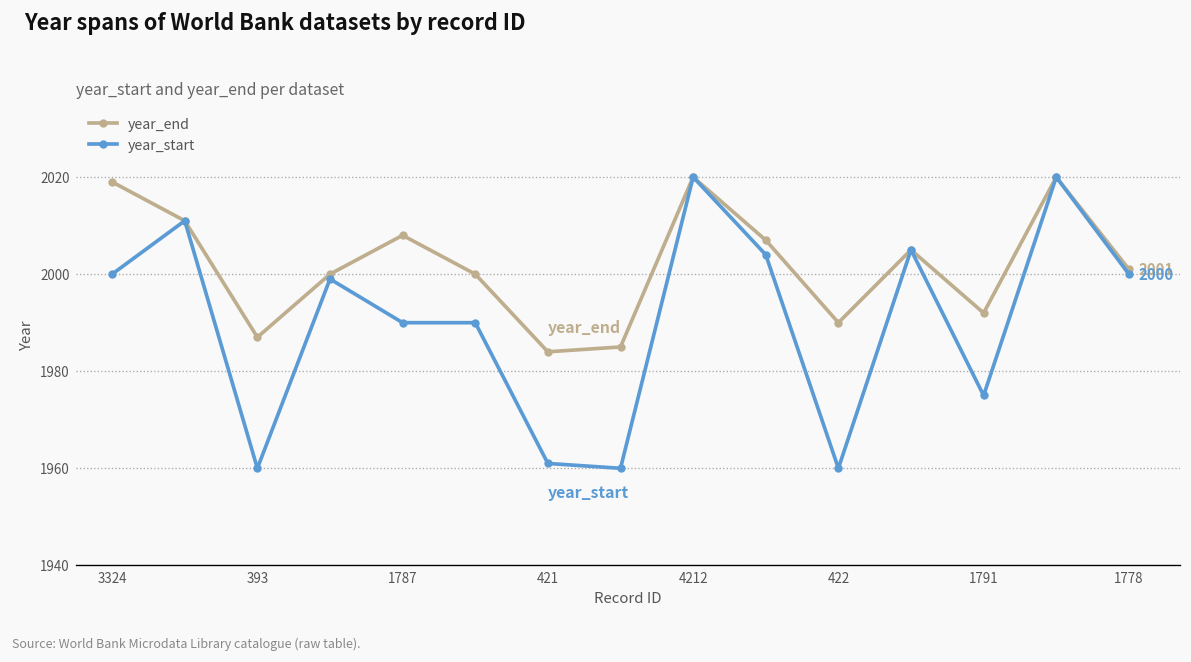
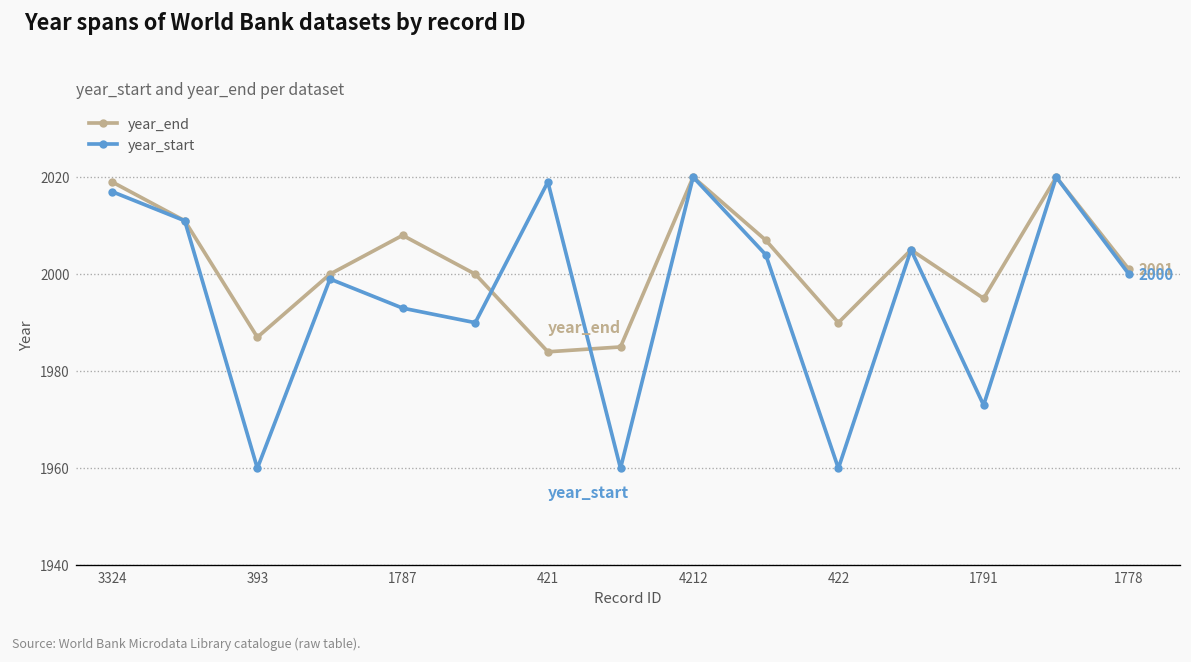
  {
    "year_end": {
      "3324": 2019,
      "393": 1987,
      "1787": 2008,
      "421": 1984,
      "422": 1990,
-     "1791": 1992
+     "1791": 1995
    },
    "year_start": {
-     "3324": 2000,
+     "3324": 2017,
      "393": 1960,
-     "1787": 1990,
-     "421": 1961,
+     "1787": 1993,
+     "421": 2019,
      "422": 1960,
-     "1791": 1975
+     "1791": 1973
    }
  }
